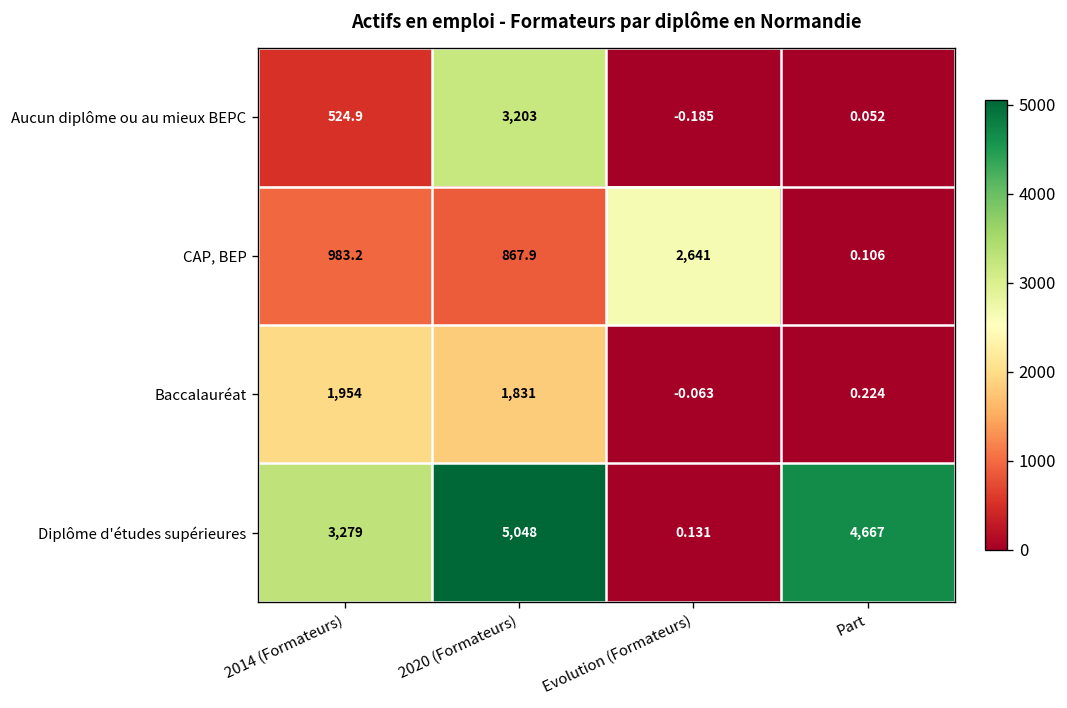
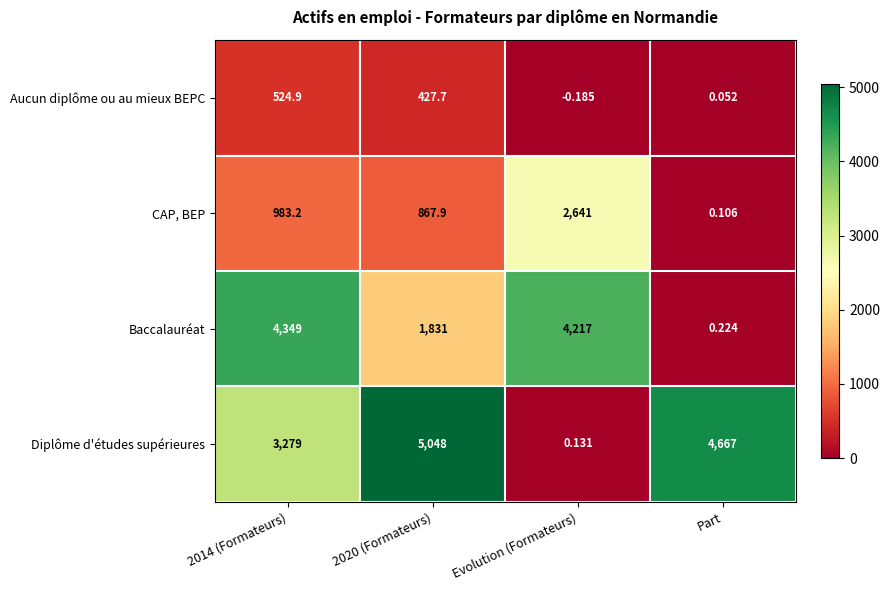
  {
    "Aucun diplôme ou au mieux BEPC": {
      "2014 (Formateurs)": "524.9",
-     "2020 (Formateurs)": "3,203",
+     "2020 (Formateurs)": "427.7",
      "Evolution (Formateurs)": "-0.185",
      "Part": "0.052"
    },
    "CAP, BEP": {
      "2014 (Formateurs)": "983.2",
      "2020 (Formateurs)": "867.9",
      "Evolution (Formateurs)": "2,641",
      "Part": "0.106"
    },
    "Baccalauréat": {
-     "2014 (Formateurs)": "1,954",
+     "2014 (Formateurs)": "4,349",
      "2020 (Formateurs)": "1,831",
-     "Evolution (Formateurs)": "-0.063",
+     "Evolution (Formateurs)": "4,217",
      "Part": "0.224"
    },
    "Diplôme d'études supérieures": {
      "2014 (Formateurs)": "3,279",
      "2020 (Formateurs)": "5,048",
      "Evolution (Formateurs)": "0.131",
      "Part": "4,667"
    }
  }
